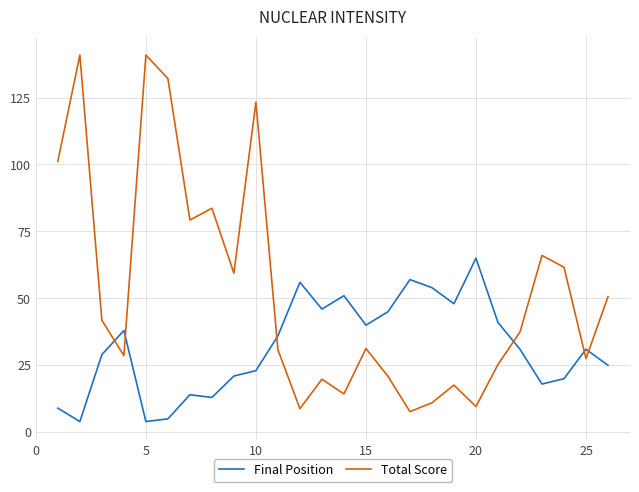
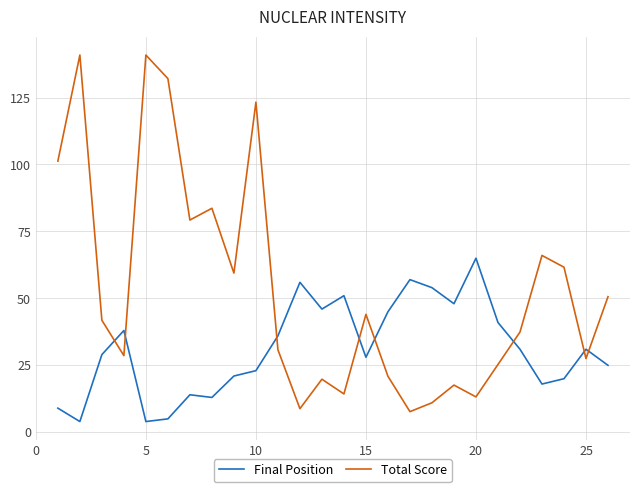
  {
    "Final Position": {
      "5": 4,
      "10": 23,
-     "15": 40,
+     "15": 28,
      "20": 65,
      "25": 31
    },
    "Total Score": {
      "5": 141,
      "10": 123,
-     "15": 31,
-     "20": 10,
+     "15": 44,
+     "20": 13,
      "25": 28
    }
  }
